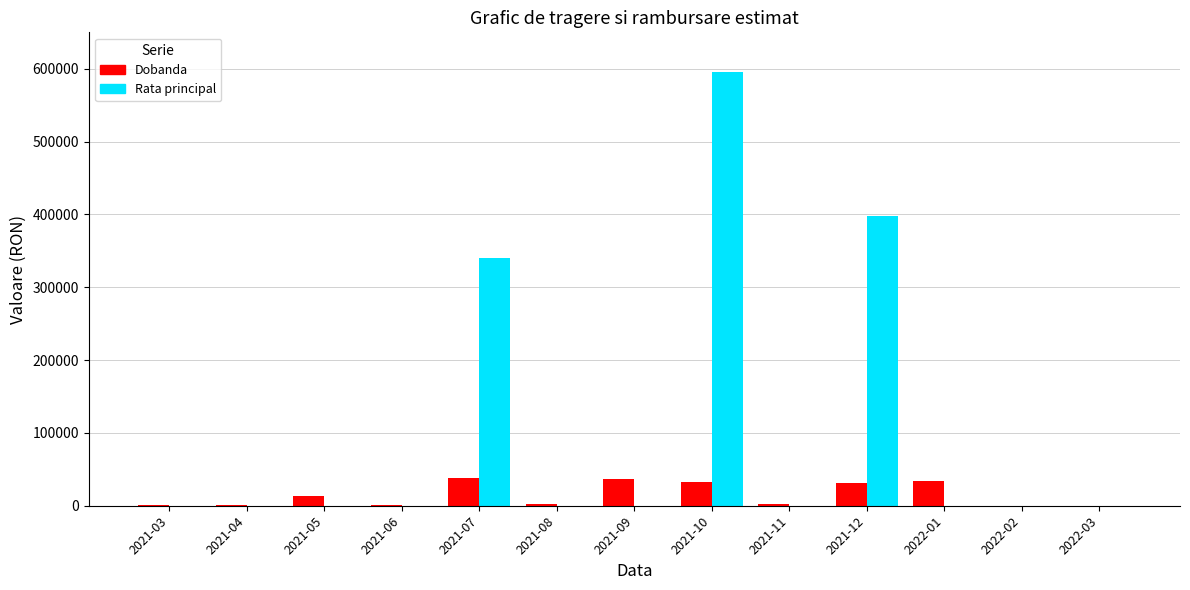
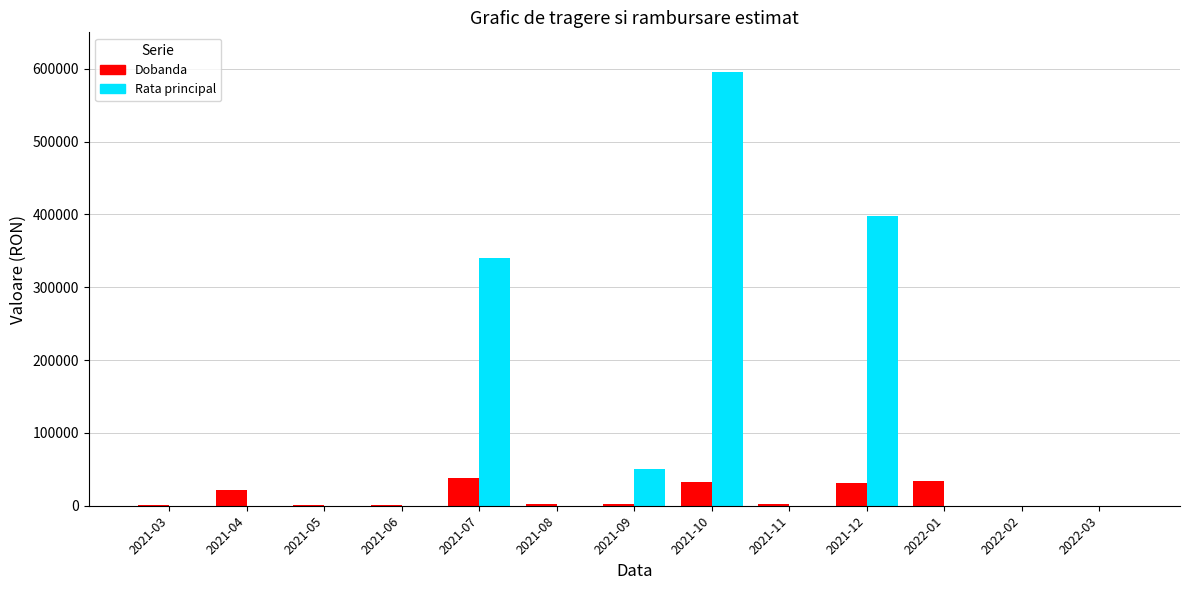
  {
    "Dobanda": {
-     "2021-04": 0,
-     "2021-05": 10000,
+     "2021-04": 20000,
+     "2021-05": 0,
      "2021-07": 40000,
-     "2021-09": 40000,
+     "2021-09": 0,
      "2021-10": 30000,
      "2021-12": 30000,
      "2022-01": 30000,
      "2022-02": 0,
      "2022-03": 0
    },
    "Rata principal": {
      "2021-03": 0,
      "2021-04": 0,
      "2021-05": 0,
      "2021-06": 0,
      "2021-07": 340000,
      "2021-08": 0,
-     "2021-09": 0,
+     "2021-09": 50000,
      "2021-10": 600000,
      "2021-11": 0,
      "2021-12": 400000,
      "2022-01": 0,
      "2022-02": 0,
      "2022-03": 0
    }
  }
